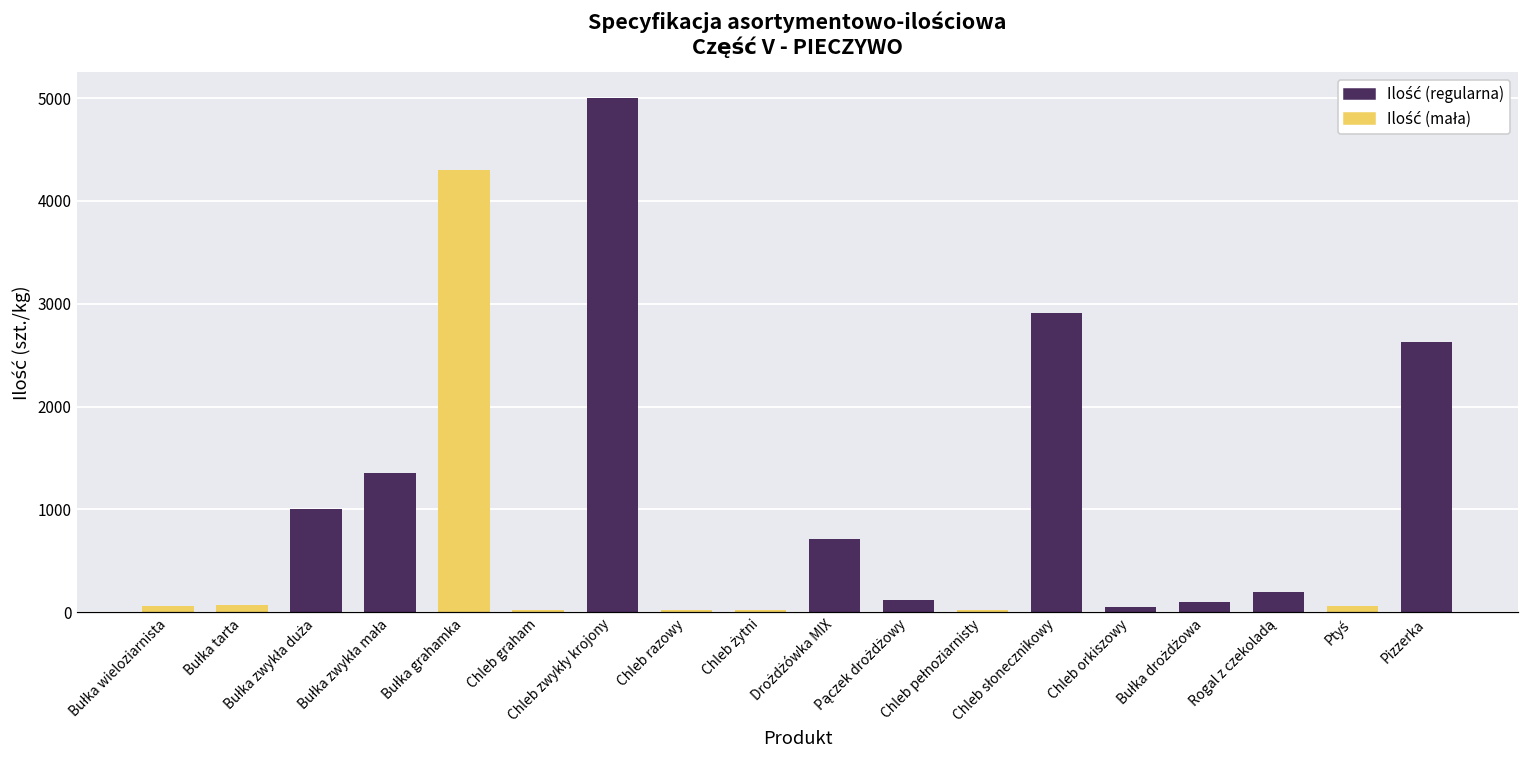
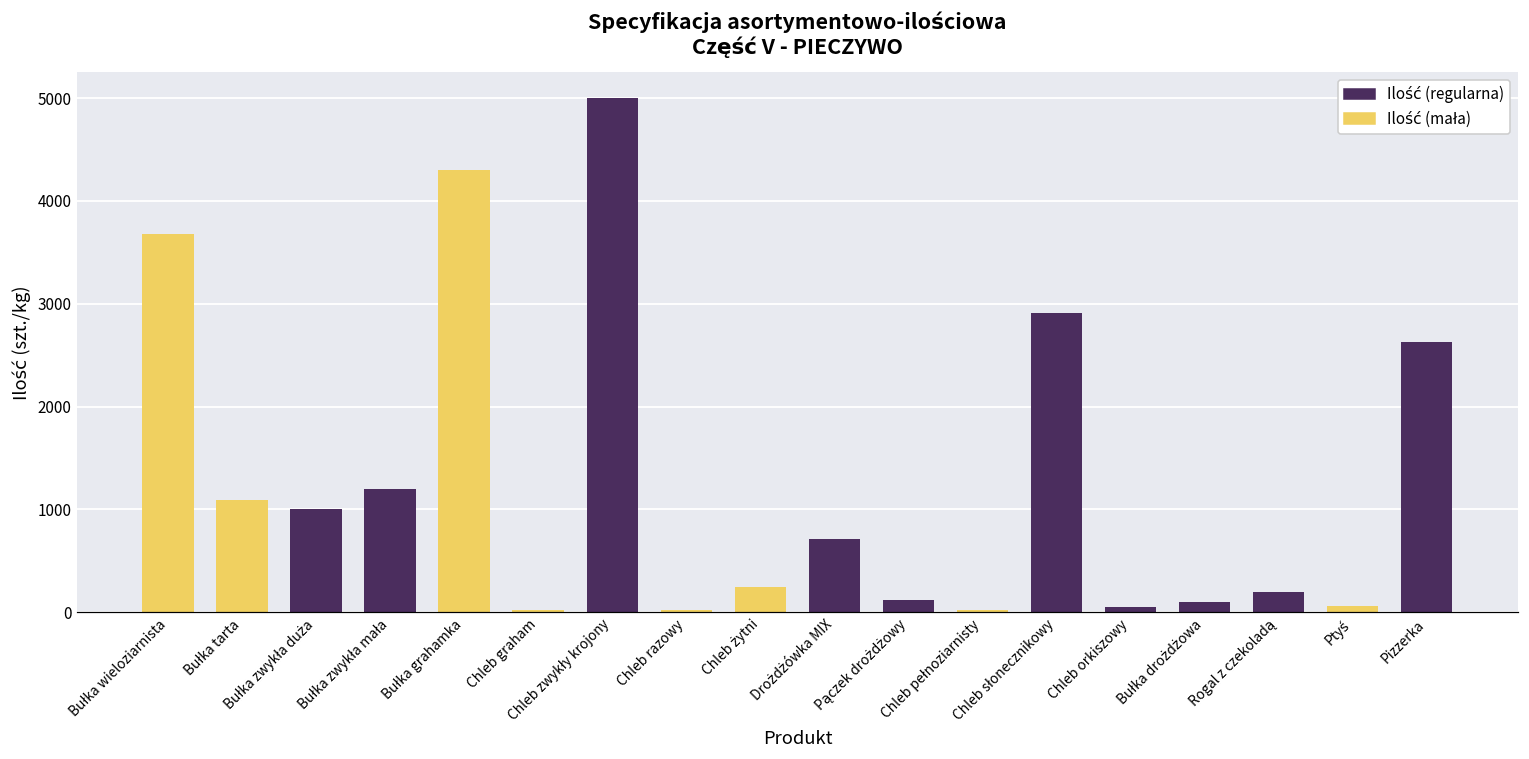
  {
-   "Bułka wieloziarnista": 100,
-   "Bułka tarta": 100,
+   "Bułka wieloziarnista": 3700,
+   "Bułka tarta": 1100,
    "Bułka zwykła duża": 1000,
-   "Bułka zwykła mała": 1400,
+   "Bułka zwykła mała": 1200,
    "Bułka grahamka": 4300,
    "Chleb zwykły krojony": 5000,
-   "Chleb żytni": 0,
+   "Chleb żytni": 200,
    "Drożdżówka MIX": 700,
    "Pączek drożdżowy": 100,
    "Chleb słonecznikowy": 2900,
    "Chleb orkiszowy": 100,
    "Bułka drożdżowa": 100,
    "Rogal z czekoladą": 200,
    "Ptyś": 100,
    "Pizzerka": 2600
  }
